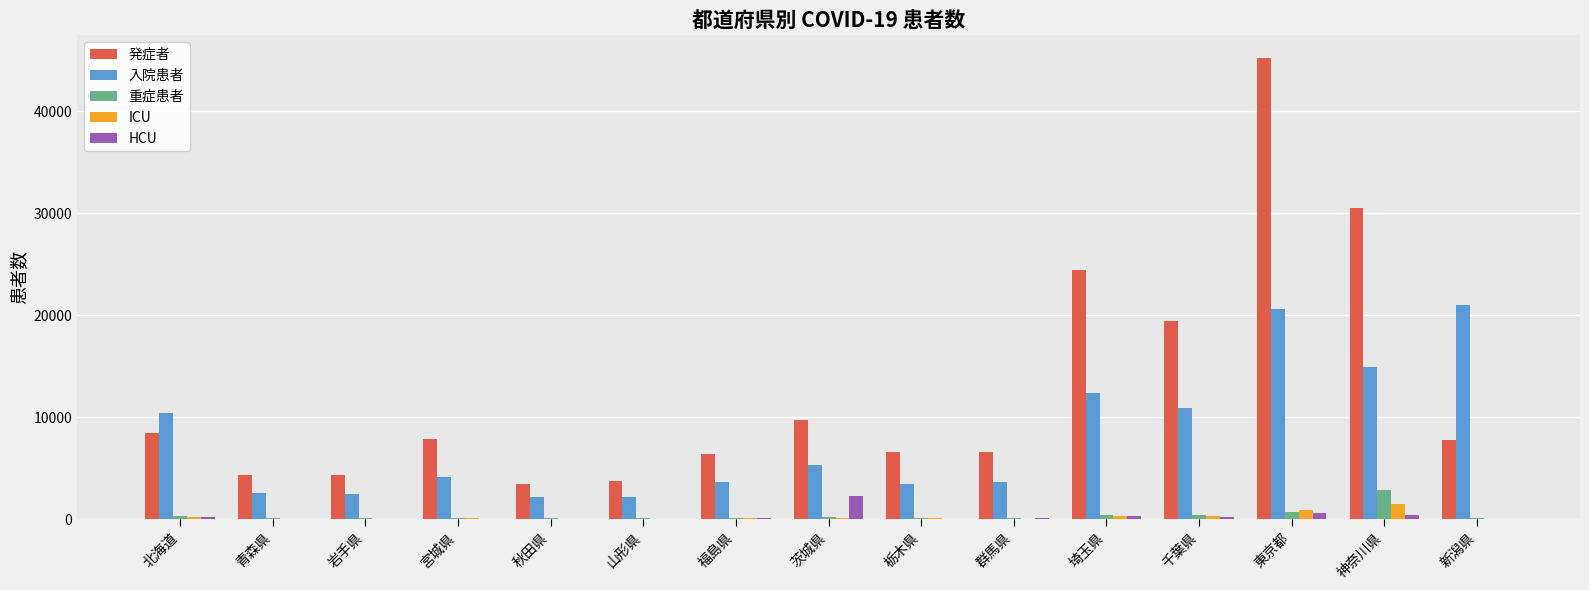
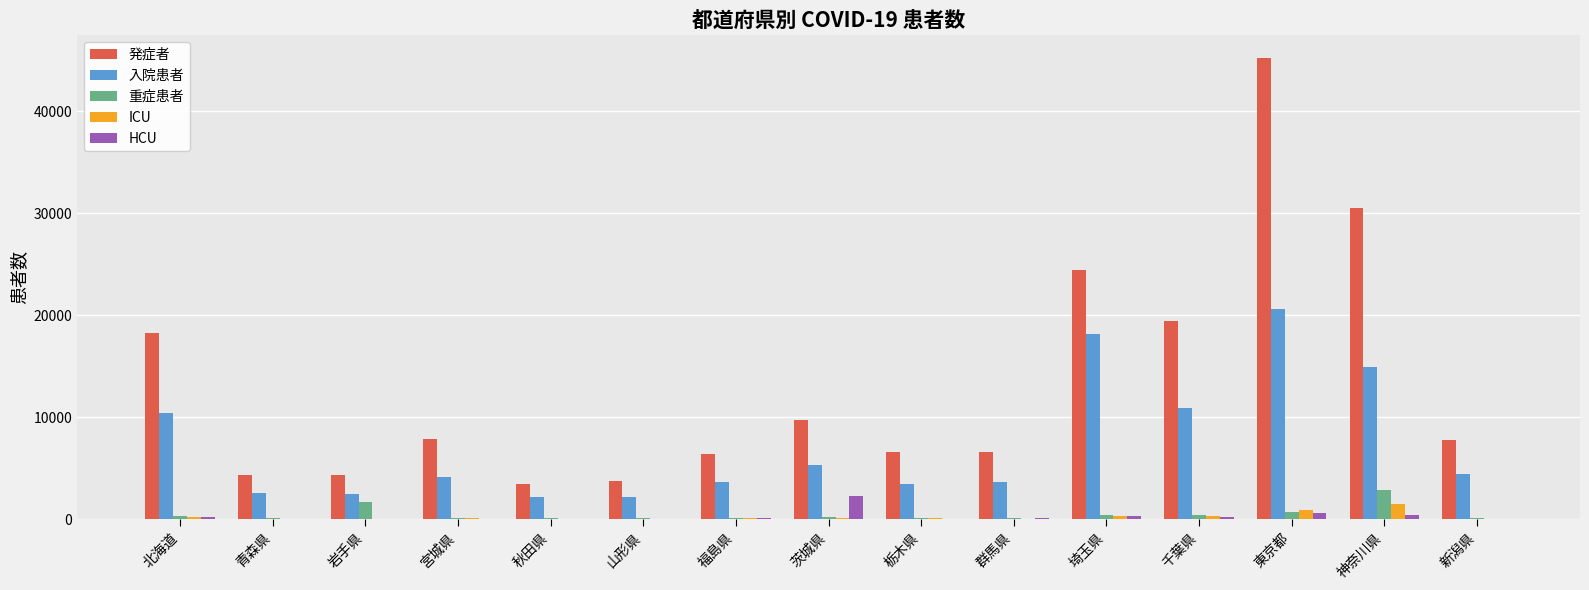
  {
    "発症者": {
-     "北海道": 8500,
+     "北海道": 18200,
      "青森県": 4400,
      "岩手県": 4300,
      "宮城県": 7800,
      "秋田県": 3500,
      "山形県": 3800,
      "福島県": 6400,
      "茨城県": 9800,
      "栃木県": 6600,
      "群馬県": 6600,
      "埼玉県": 24500,
      "千葉県": 19400,
      "東京都": 45200,
      "神奈川県": 30500,
      "新潟県": 7800
    },
    "入院患者": {
      "北海道": 10400,
      "青森県": 2600,
      "岩手県": 2500,
      "宮城県": 4100,
      "秋田県": 2200,
      "山形県": 2200,
      "福島県": 3600,
      "茨城県": 5300,
      "栃木県": 3500,
      "群馬県": 3600,
-     "埼玉県": 12400,
+     "埼玉県": 18200,
      "千葉県": 10900,
      "東京都": 20600,
      "神奈川県": 14900,
-     "新潟県": 21000
+     "新潟県": 4500
    },
    "重症患者": {
      "北海道": 300,
-     "岩手県": 100,
+     "岩手県": 1700,
      "埼玉県": 400,
      "千葉県": 400,
      "東京都": 700,
      "神奈川県": 2900
    },
    "ICU": {
      "埼玉県": 300,
      "千葉県": 300,
      "東京都": 800,
      "神奈川県": 1500
    },
    "HCU": {
      "茨城県": 2300,
      "埼玉県": 300,
      "東京都": 600,
      "神奈川県": 400
    }
  }
